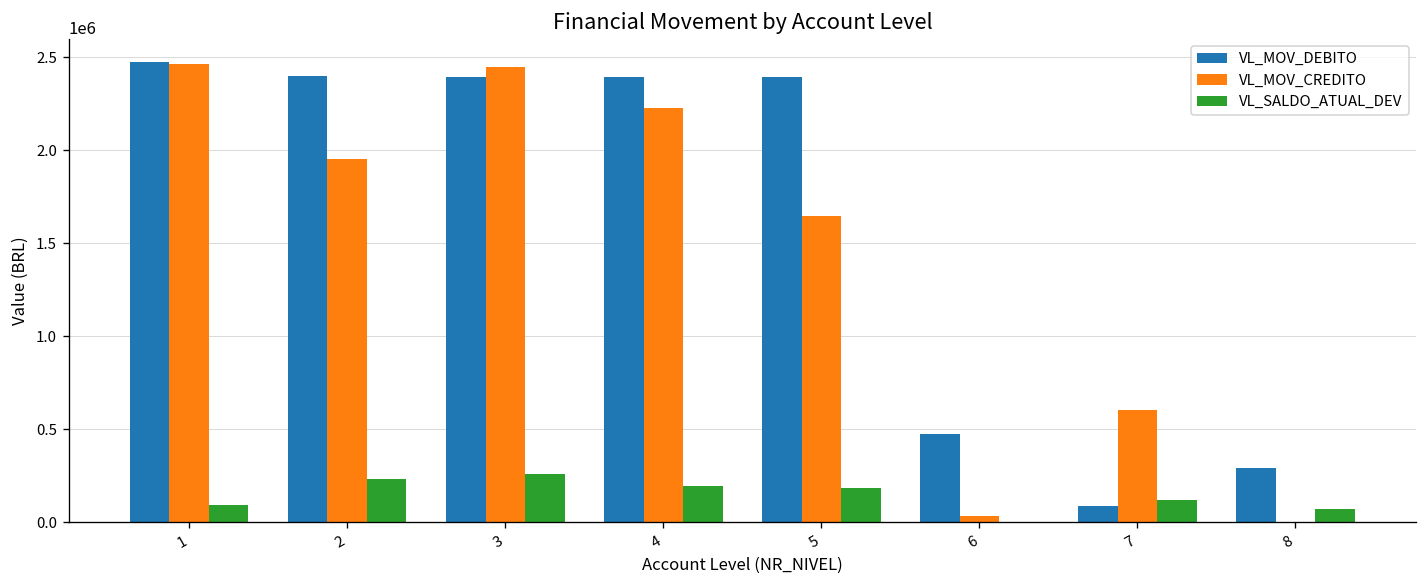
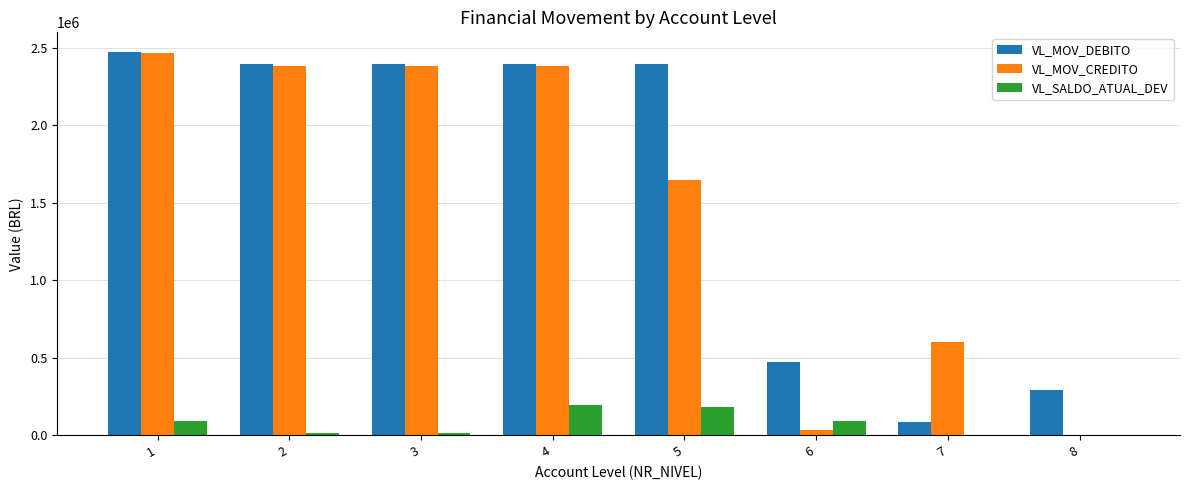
  {
    "VL_MOV_DEBITO": {
      "1": 2480000,
      "2": 2400000,
      "3": 2400000,
      "4": 2400000,
      "5": 2400000,
      "6": 480000,
      "7": 90000,
      "8": 290000
    },
    "VL_MOV_CREDITO": {
      "1": 2470000,
-     "2": 1950000,
-     "3": 2450000,
-     "4": 2230000,
+     "2": 2380000,
+     "3": 2380000,
+     "4": 2380000,
      "5": 1650000,
      "6": 30000,
      "7": 600000,
      "8": 0
    },
    "VL_SALDO_ATUAL_DEV": {
      "1": 100000,
-     "2": 230000,
-     "3": 260000,
+     "2": 20000,
+     "3": 10000,
      "4": 190000,
      "5": 190000,
-     "6": 0,
-     "7": 120000,
-     "8": 70000
+     "6": 100000,
+     "7": 0,
+     "8": 0
    }
  }
